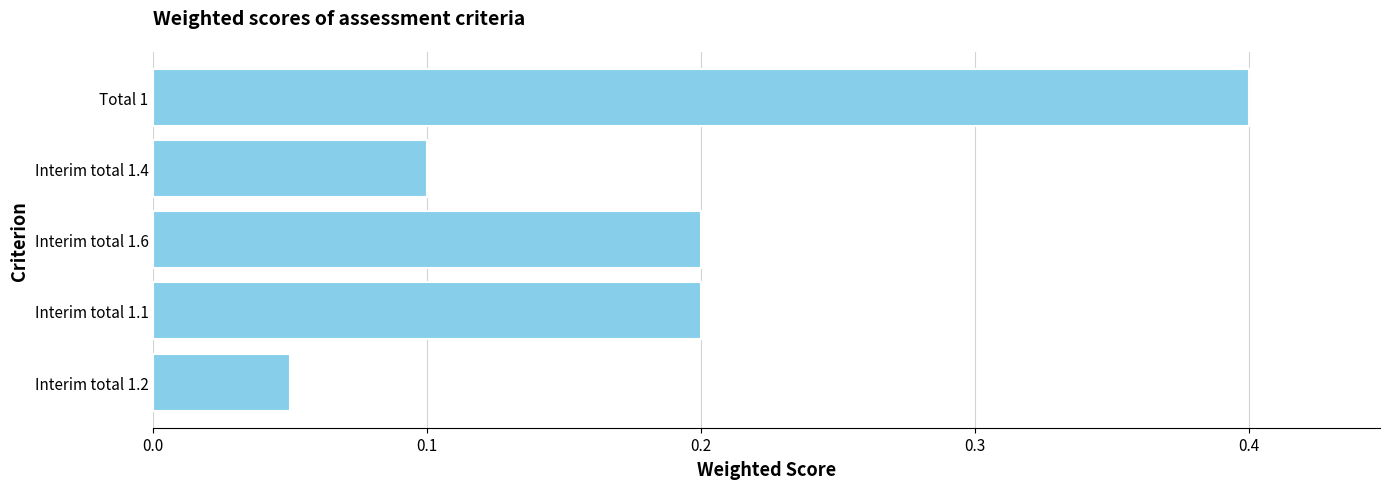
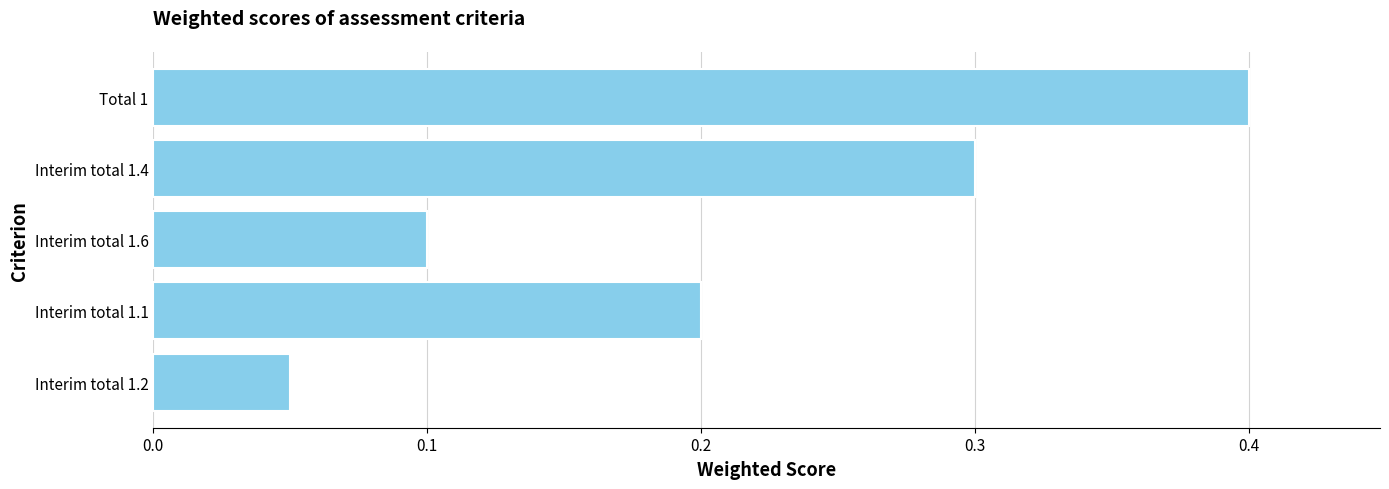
  {
    "Total 1": 0.4,
-   "Interim total 1.4": 0.1,
-   "Interim total 1.6": 0.2,
+   "Interim total 1.4": 0.3,
+   "Interim total 1.6": 0.1,
    "Interim total 1.1": 0.2,
    "Interim total 1.2": 0.050
  }
